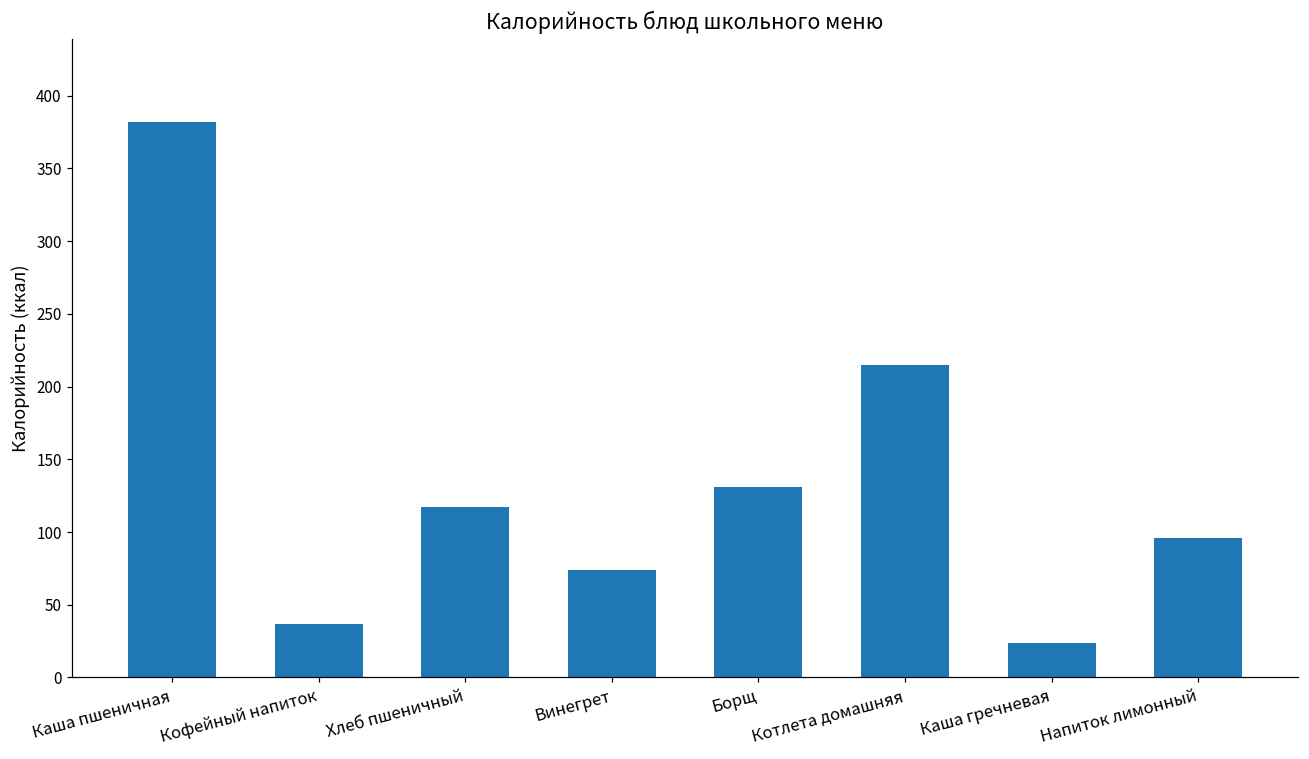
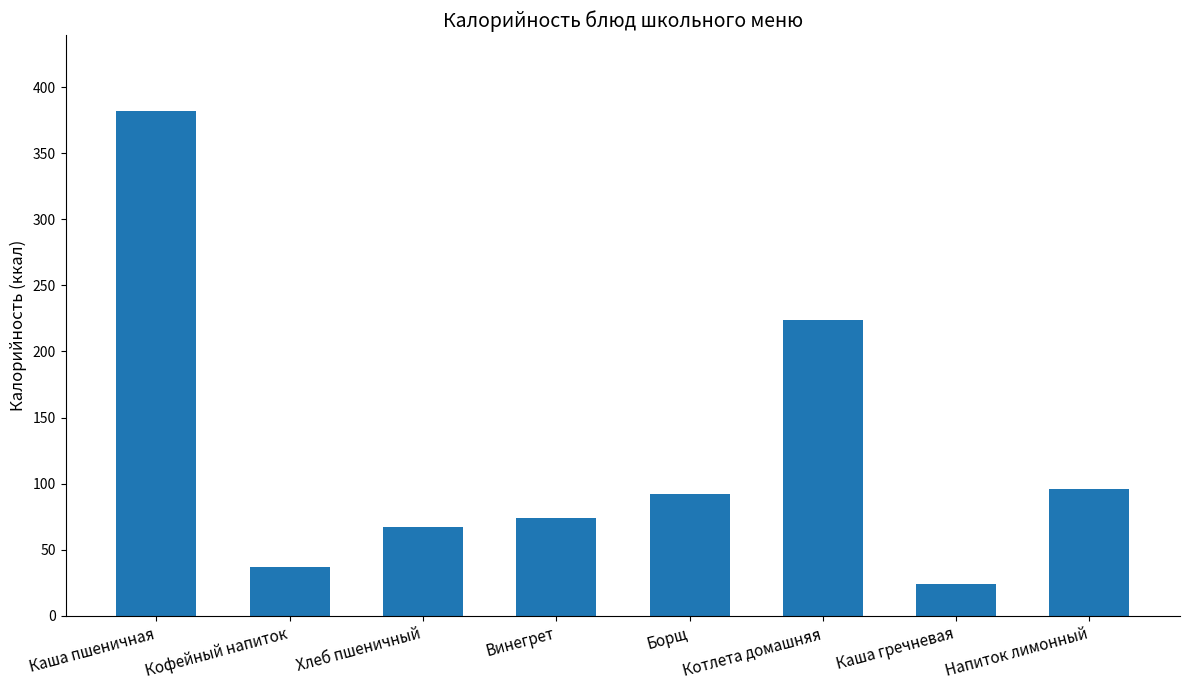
  {
    "Каша пшеничная": 382,
    "Кофейный напиток": 37,
-   "Хлеб пшеничный": 117,
+   "Хлеб пшеничный": 67,
    "Винегрет": 74,
-   "Борщ": 131,
-   "Котлета домашняя": 215,
+   "Борщ": 92,
+   "Котлета домашняя": 224,
    "Каша гречневая": 24,
    "Напиток лимонный": 96
  }
